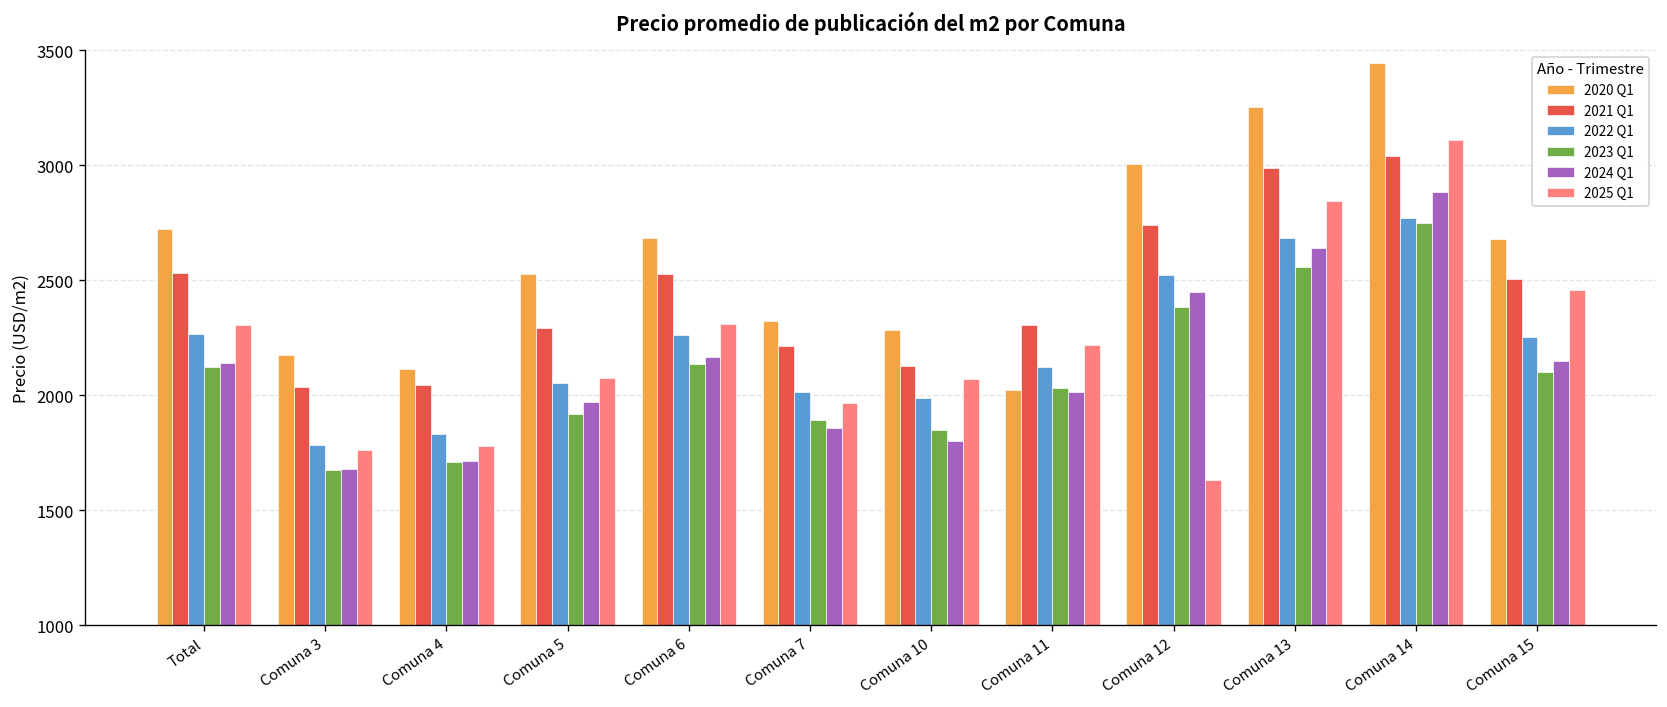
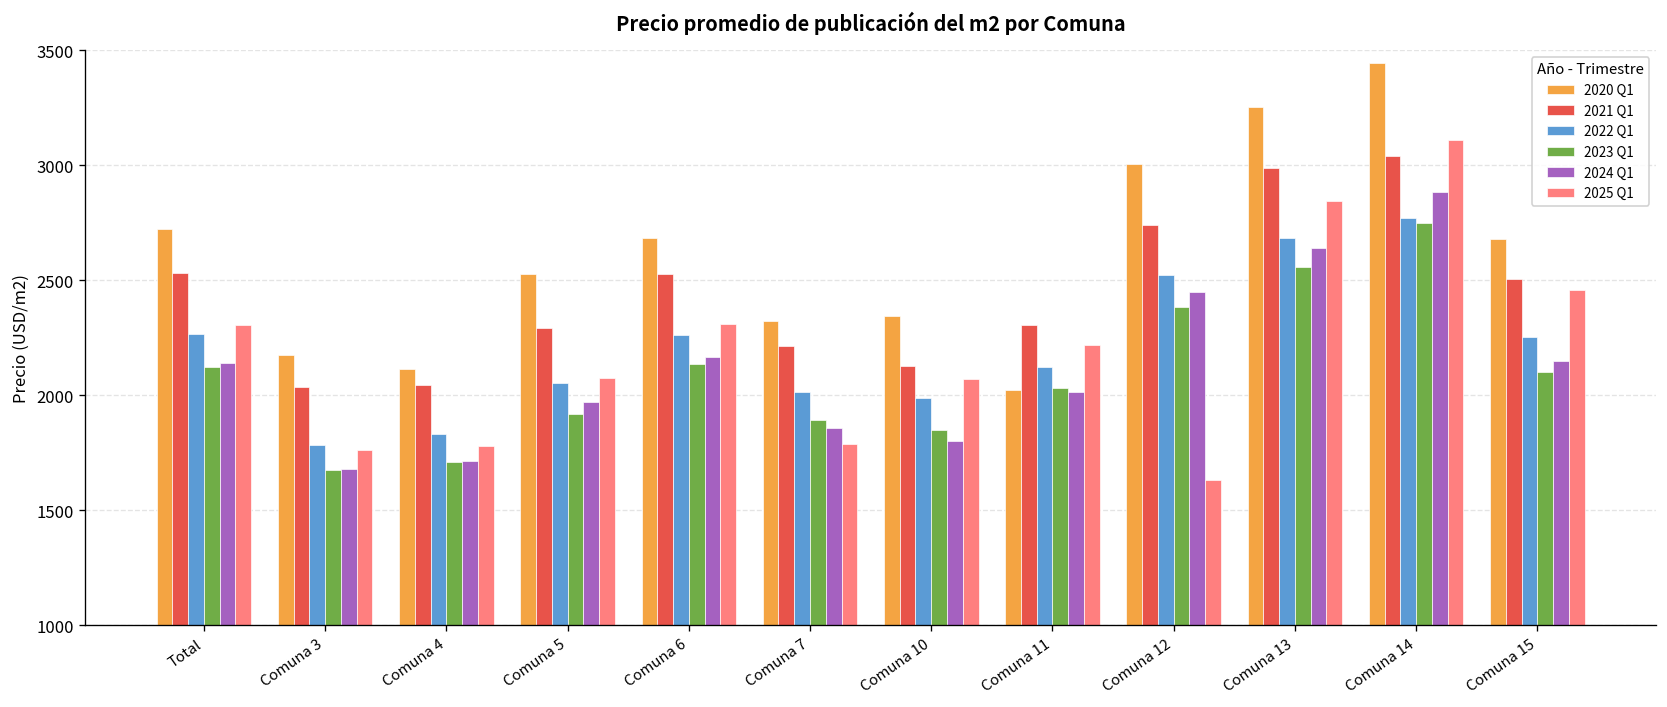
  {
    "2020 Q1": {
      "Total": 2720,
      "Comuna 3": 2180,
      "Comuna 4": 2120,
      "Comuna 5": 2530,
      "Comuna 6": 2680,
      "Comuna 7": 2320,
-     "Comuna 10": 2280,
+     "Comuna 10": 2340,
      "Comuna 11": 2020,
      "Comuna 12": 3000,
      "Comuna 13": 3250,
      "Comuna 14": 3440,
      "Comuna 15": 2680
    },
    "2021 Q1": {
      "Total": 2530,
      "Comuna 3": 2040,
      "Comuna 4": 2050,
      "Comuna 5": 2290,
      "Comuna 6": 2530,
      "Comuna 7": 2220,
      "Comuna 10": 2130,
      "Comuna 11": 2310,
      "Comuna 12": 2740,
      "Comuna 13": 2990,
      "Comuna 14": 3040,
      "Comuna 15": 2510
    },
    "2022 Q1": {
      "Total": 2270,
      "Comuna 3": 1780,
      "Comuna 4": 1830,
      "Comuna 5": 2050,
      "Comuna 6": 2260,
      "Comuna 7": 2010,
      "Comuna 10": 1990,
      "Comuna 11": 2120,
      "Comuna 12": 2520,
      "Comuna 13": 2680,
      "Comuna 14": 2770,
      "Comuna 15": 2250
    },
    "2023 Q1": {
      "Total": 2120,
      "Comuna 3": 1670,
      "Comuna 4": 1710,
      "Comuna 5": 1920,
      "Comuna 6": 2140,
      "Comuna 7": 1890,
      "Comuna 10": 1850,
      "Comuna 11": 2030,
      "Comuna 12": 2380,
      "Comuna 13": 2560,
      "Comuna 14": 2750,
      "Comuna 15": 2100
    },
    "2024 Q1": {
      "Total": 2140,
      "Comuna 3": 1680,
      "Comuna 4": 1720,
      "Comuna 5": 1970,
      "Comuna 6": 2170,
      "Comuna 7": 1860,
      "Comuna 10": 1800,
      "Comuna 11": 2010,
      "Comuna 12": 2450,
      "Comuna 13": 2640,
      "Comuna 14": 2880,
      "Comuna 15": 2150
    },
    "2025 Q1": {
      "Total": 2300,
      "Comuna 3": 1760,
      "Comuna 4": 1780,
      "Comuna 5": 2080,
      "Comuna 6": 2310,
-     "Comuna 7": 1970,
+     "Comuna 7": 1790,
      "Comuna 10": 2070,
      "Comuna 11": 2220,
      "Comuna 12": 1630,
      "Comuna 13": 2850,
      "Comuna 14": 3110,
      "Comuna 15": 2460
    }
  }
